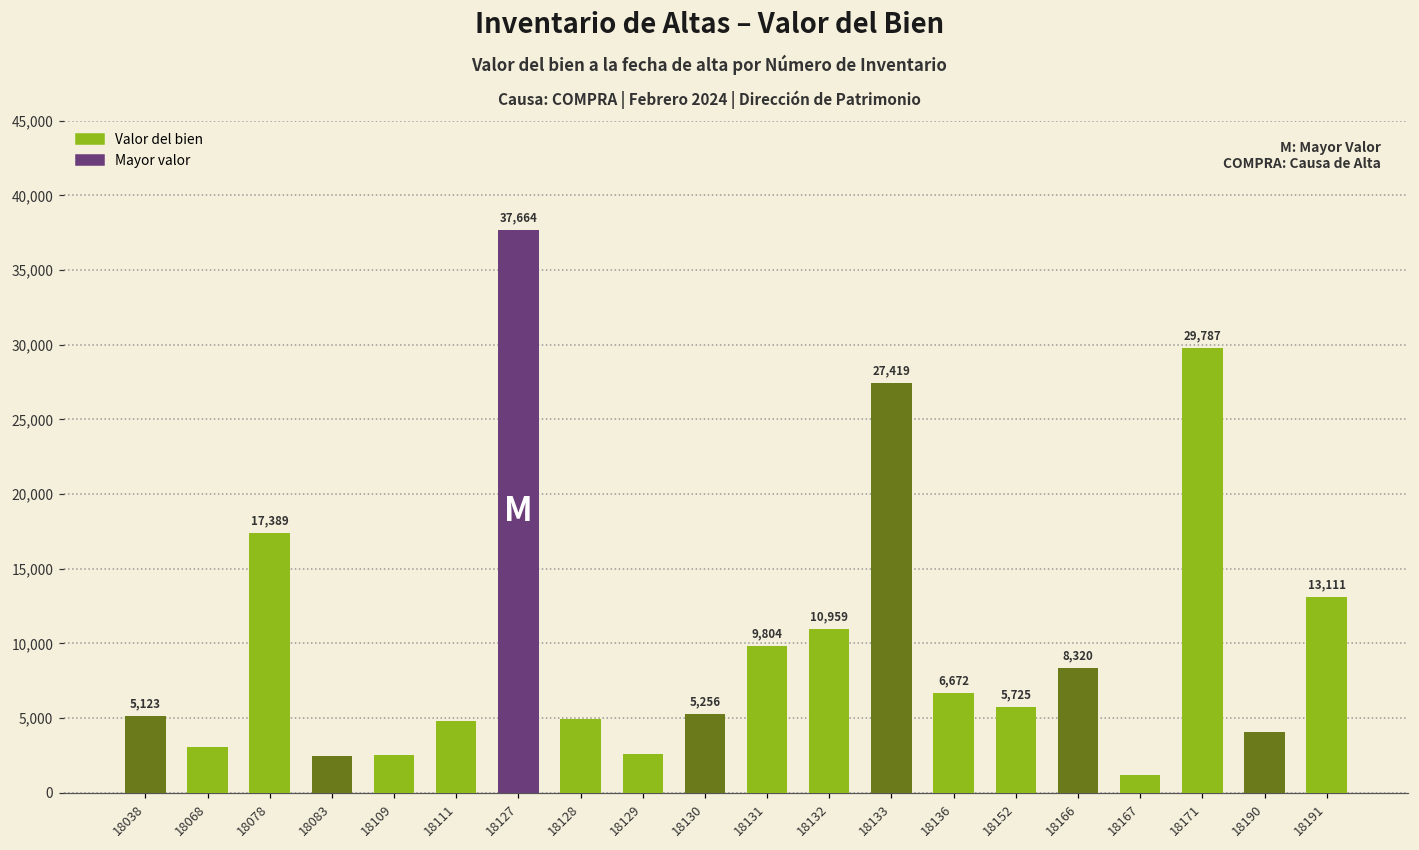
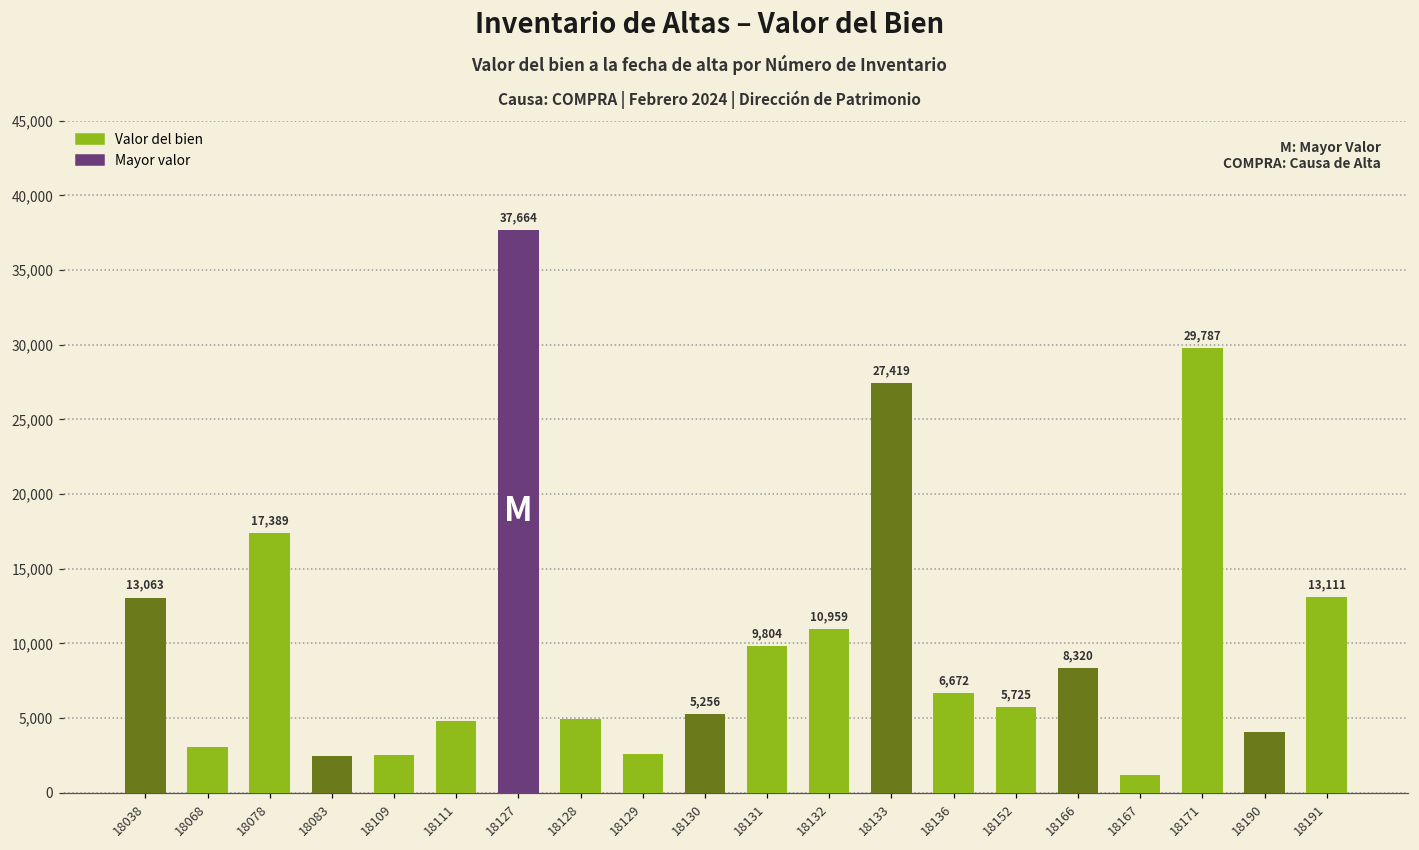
  {
-   "18038": "5,123",
+   "18038": "13,063",
    "18078": "17,389",
    "18127": "37,664",
    "18130": "5,256",
    "18131": "9,804",
    "18132": "10,959",
    "18133": "27,419",
    "18136": "6,672",
    "18152": "5,725",
    "18166": "8,320",
    "18171": "29,787",
    "18191": "13,111"
  }
